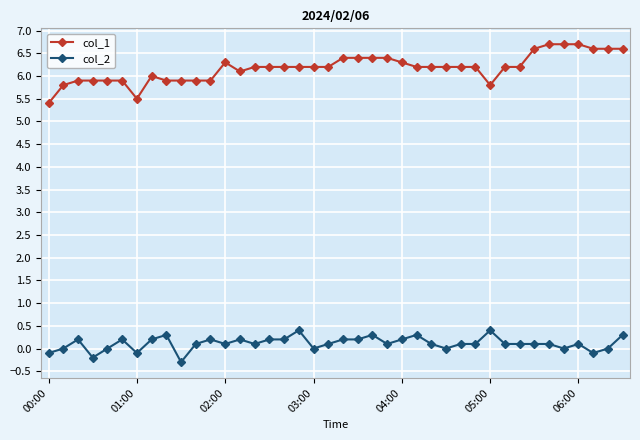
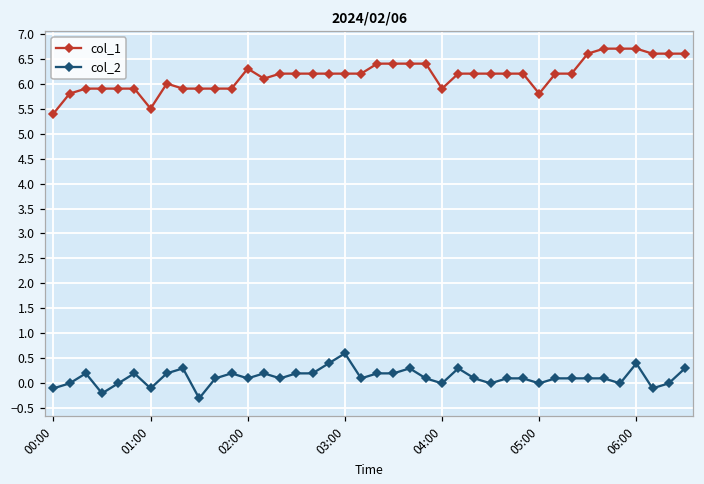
  {
    "col_1": {
      "00:00": 5.4,
      "01:00": 5.5,
      "02:00": 6.3,
      "03:00": 6.2,
-     "04:00": 6.3,
+     "04:00": 5.9,
      "05:00": 5.8,
      "06:00": 6.7
    },
    "col_2": {
      "00:00": -0.1,
      "01:00": -0.1,
      "02:00": 0.1,
-     "03:00": 0.0,
-     "04:00": 0.2,
-     "05:00": 0.4,
-     "06:00": 0.1
+     "03:00": 0.6,
+     "04:00": 0.0,
+     "05:00": 0.0,
+     "06:00": 0.4
    }
  }
